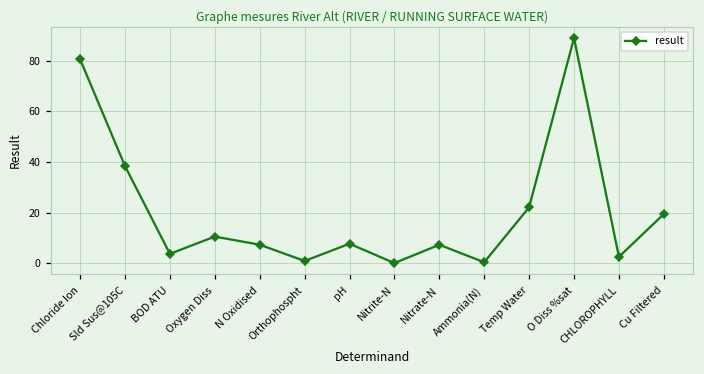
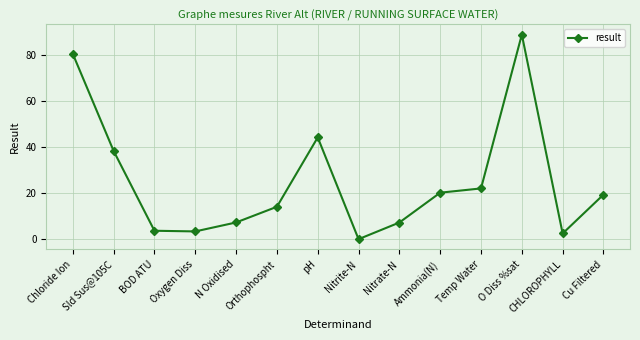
  {
    "Chloride Ion": 81,
    "Sld Sus@105C": 38,
    "BOD ATU": 4,
-   "Oxygen Diss": 11,
+   "Oxygen Diss": 3,
    "N Oxidised": 7,
-   "Orthophospht": 1,
-   "pH": 8,
+   "Orthophospht": 14,
+   "pH": 44,
    "Nitrite-N": 0,
    "Nitrate-N": 7,
-   "Ammonia(N)": 0,
+   "Ammonia(N)": 20,
    "Temp Water": 22,
    "O Diss %sat": 89,
    "CHLOROPHYLL": 3,
    "Cu Filtered": 19
  }
